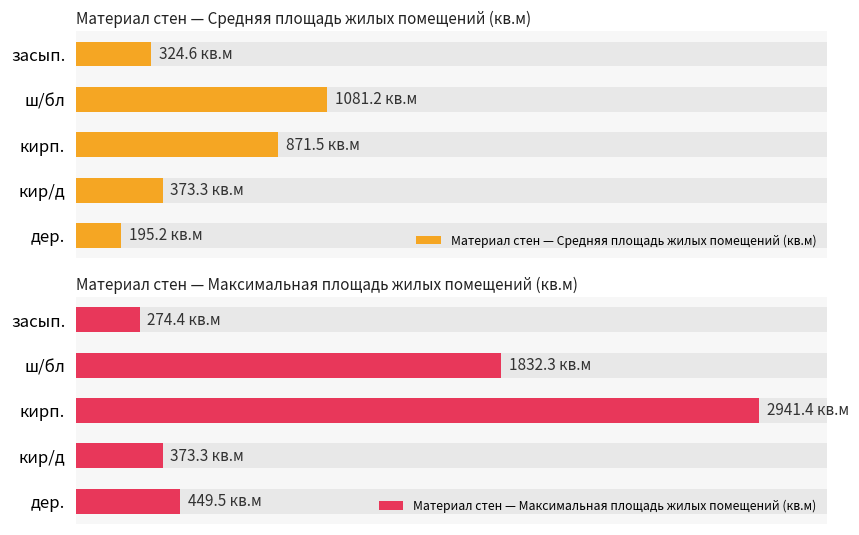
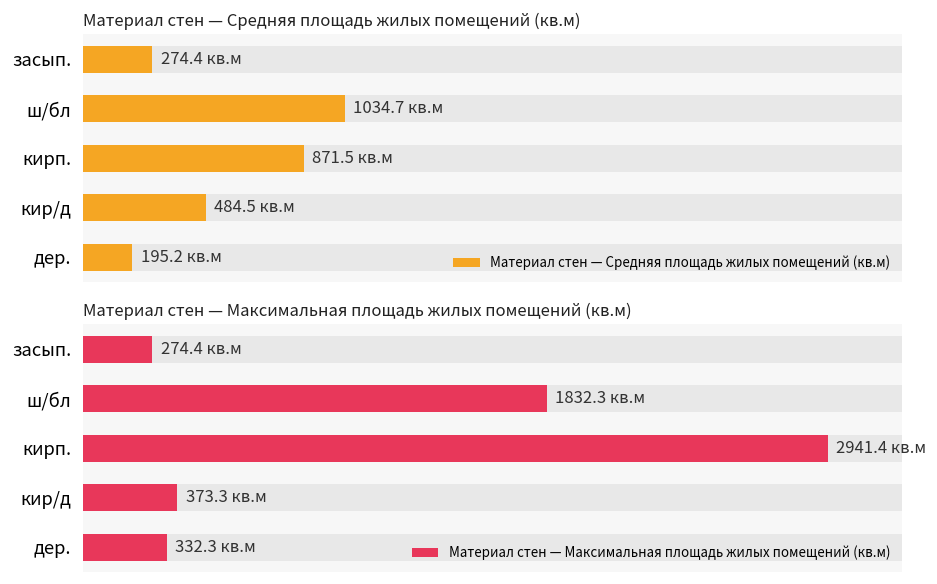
  {
    "Материал стен — Средняя площадь жилых помещений (кв.м)": {
      "Материал стен — Средняя площадь жилых помещений (кв.м)": {
-       "засып.": 324.6,
-       "ш/бл": 1081.2,
-       "кир/д": 373.3
+       "засып.": 274.4,
+       "ш/бл": 1034.7,
+       "кир/д": 484.5
      }
    },
    "Материал стен — Максимальная площадь жилых помещений (кв.м)": {
      "Материал стен — Максимальная площадь жилых помещений (кв.м)": {
-       "дер.": 449.5
+       "дер.": 332.3
      }
    }
  }
